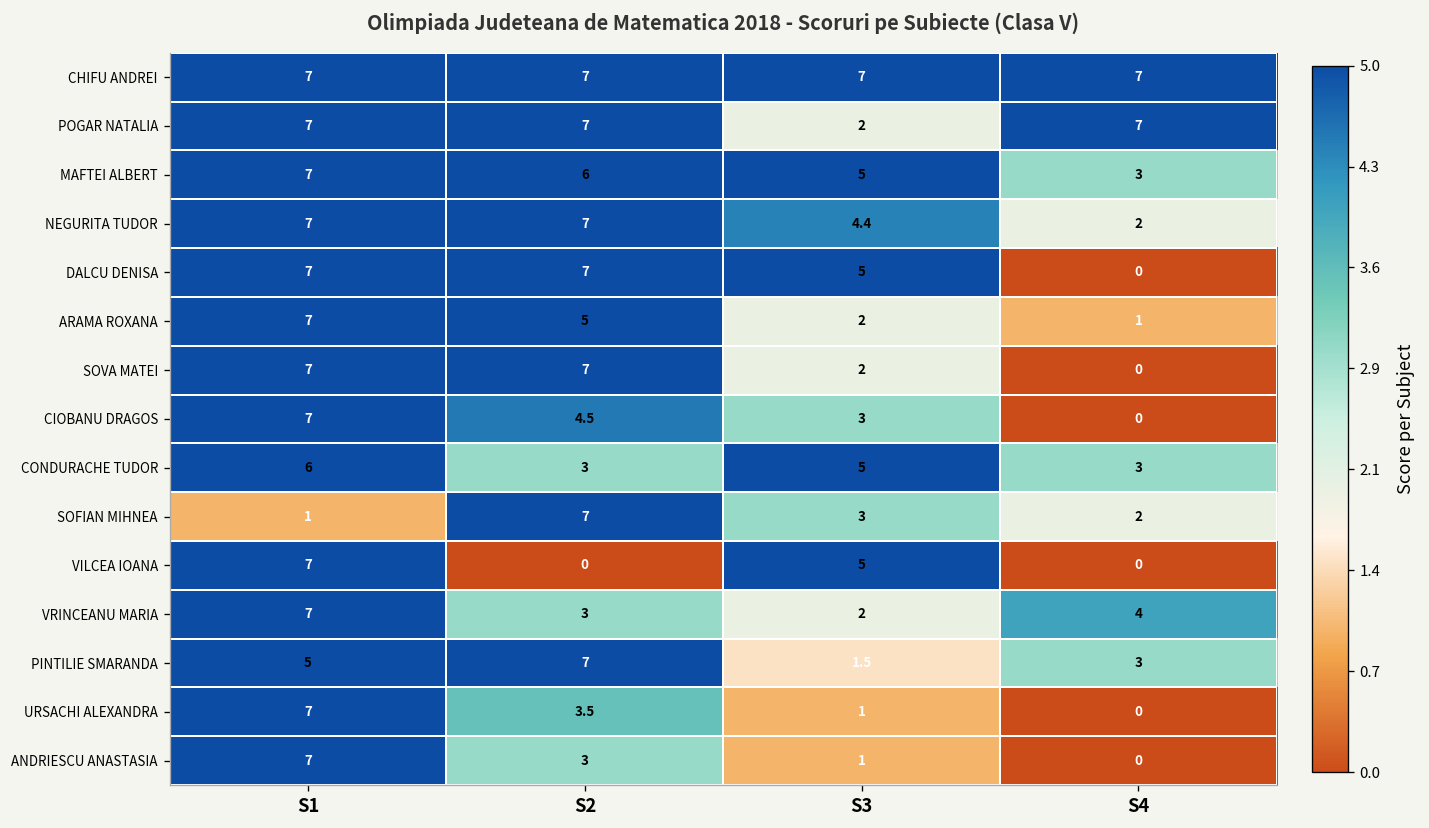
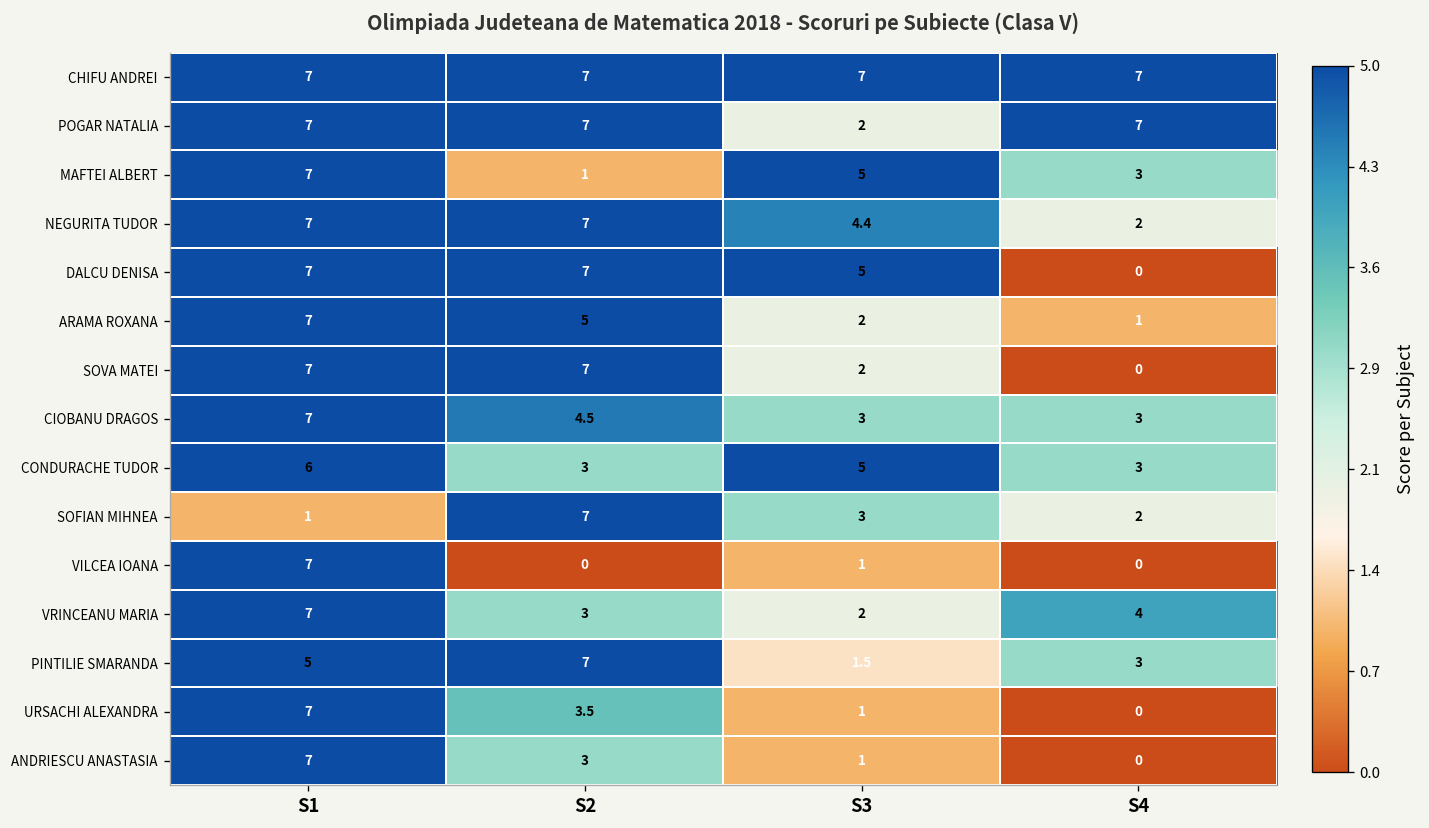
  {
    "CHIFU ANDREI": {
      "S1": 7,
      "S2": 7,
      "S3": 7,
      "S4": 7
    },
    "POGAR NATALIA": {
      "S1": 7,
      "S2": 7,
      "S3": 2,
      "S4": 7
    },
    "MAFTEI ALBERT": {
      "S1": 7,
-     "S2": 6,
+     "S2": 1,
      "S3": 5,
      "S4": 3
    },
    "NEGURITA TUDOR": {
      "S1": 7,
      "S2": 7,
      "S3": 4.4,
      "S4": 2
    },
    "DALCU DENISA": {
      "S1": 7,
      "S2": 7,
      "S3": 5,
      "S4": 0
    },
    "ARAMA ROXANA": {
      "S1": 7,
      "S2": 5,
      "S3": 2,
      "S4": 1
    },
    "SOVA MATEI": {
      "S1": 7,
      "S2": 7,
      "S3": 2,
      "S4": 0
    },
    "CIOBANU DRAGOS": {
      "S1": 7,
      "S2": 4.5,
      "S3": 3,
-     "S4": 0
+     "S4": 3
    },
    "CONDURACHE TUDOR": {
      "S1": 6,
      "S2": 3,
      "S3": 5,
      "S4": 3
    },
    "SOFIAN MIHNEA": {
      "S1": 1,
      "S2": 7,
      "S3": 3,
      "S4": 2
    },
    "VILCEA IOANA": {
      "S1": 7,
      "S2": 0,
-     "S3": 5,
+     "S3": 1,
      "S4": 0
    },
    "VRINCEANU MARIA": {
      "S1": 7,
      "S2": 3,
      "S3": 2,
      "S4": 4
    },
    "PINTILIE SMARANDA": {
      "S1": 5,
      "S2": 7,
      "S3": 1.5,
      "S4": 3
    },
    "URSACHI ALEXANDRA": {
      "S1": 7,
      "S2": 3.5,
      "S3": 1,
      "S4": 0
    },
    "ANDRIESCU ANASTASIA": {
      "S1": 7,
      "S2": 3,
      "S3": 1,
      "S4": 0
    }
  }
